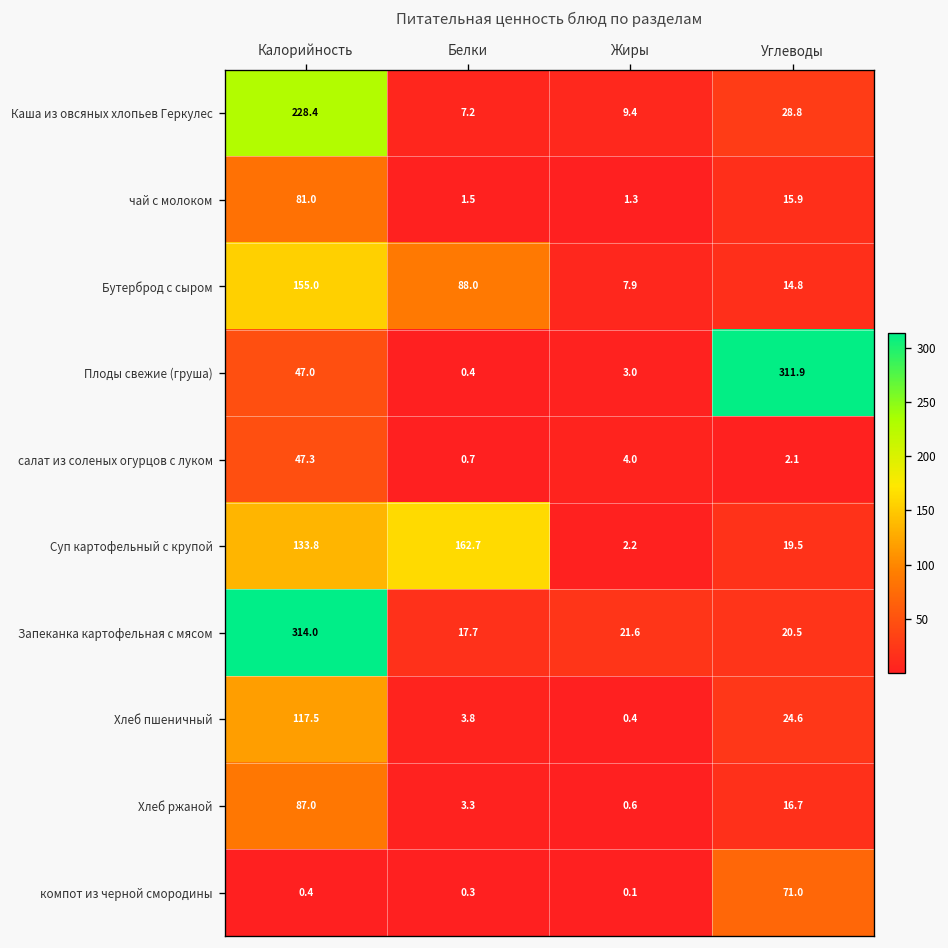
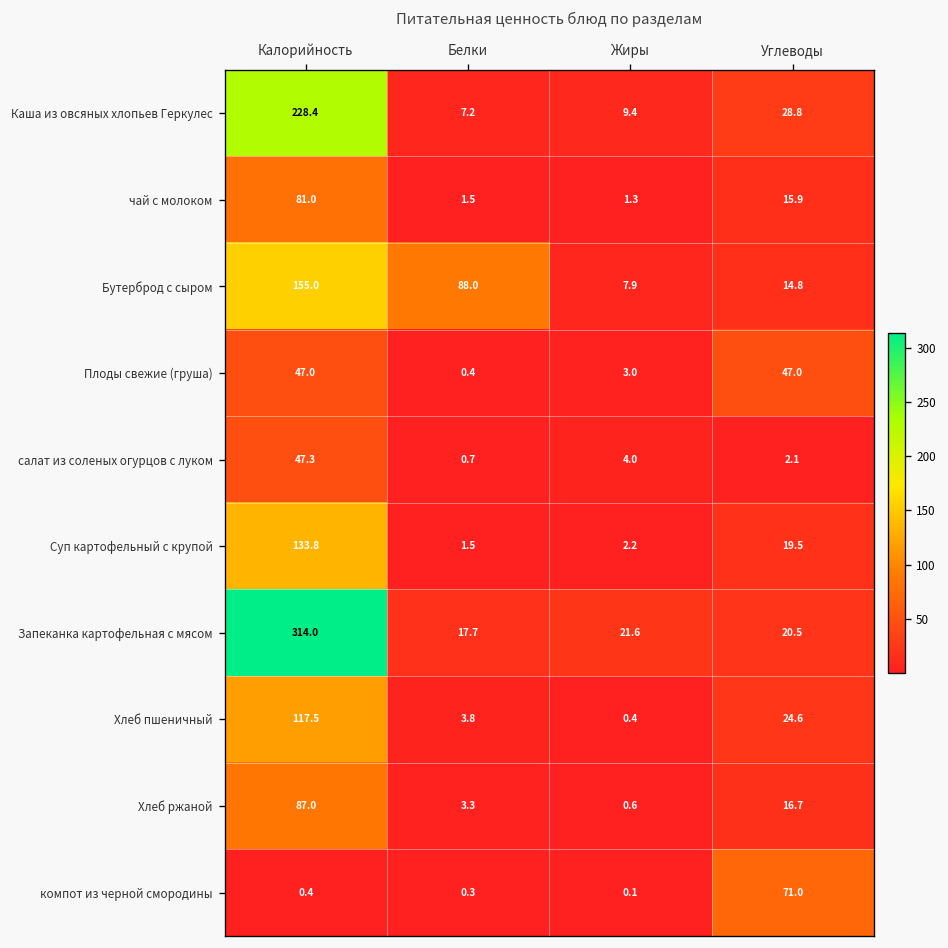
  {
    "Каша из овсяных хлопьев Геркулес": {
      "Калорийность": 228.4,
      "Белки": 7.2,
      "Жиры": 9.4,
      "Углеводы": 28.8
    },
    "чай с молоком": {
      "Калорийность": 81.0,
      "Белки": 1.5,
      "Жиры": 1.3,
      "Углеводы": 15.9
    },
    "Бутерброд с сыром": {
      "Калорийность": 155.0,
      "Белки": 88.0,
      "Жиры": 7.9,
      "Углеводы": 14.8
    },
    "Плоды свежие (груша)": {
      "Калорийность": 47.0,
      "Белки": 0.4,
      "Жиры": 3.0,
-     "Углеводы": 311.9
+     "Углеводы": 47.0
    },
    "салат из соленых огурцов с луком": {
      "Калорийность": 47.3,
      "Белки": 0.7,
      "Жиры": 4.0,
      "Углеводы": 2.1
    },
    "Суп картофельный с крупой": {
      "Калорийность": 133.8,
-     "Белки": 162.7,
+     "Белки": 1.5,
      "Жиры": 2.2,
      "Углеводы": 19.5
    },
    "Запеканка картофельная с мясом": {
      "Калорийность": 314.0,
      "Белки": 17.7,
      "Жиры": 21.6,
      "Углеводы": 20.5
    },
    "Хлеб пшеничный": {
      "Калорийность": 117.5,
      "Белки": 3.8,
      "Жиры": 0.4,
      "Углеводы": 24.6
    },
    "Хлеб ржаной": {
      "Калорийность": 87.0,
      "Белки": 3.3,
      "Жиры": 0.6,
      "Углеводы": 16.7
    },
    "компот из черной смородины": {
      "Калорийность": 0.4,
      "Белки": 0.3,
      "Жиры": 0.1,
      "Углеводы": 71.0
    }
  }
